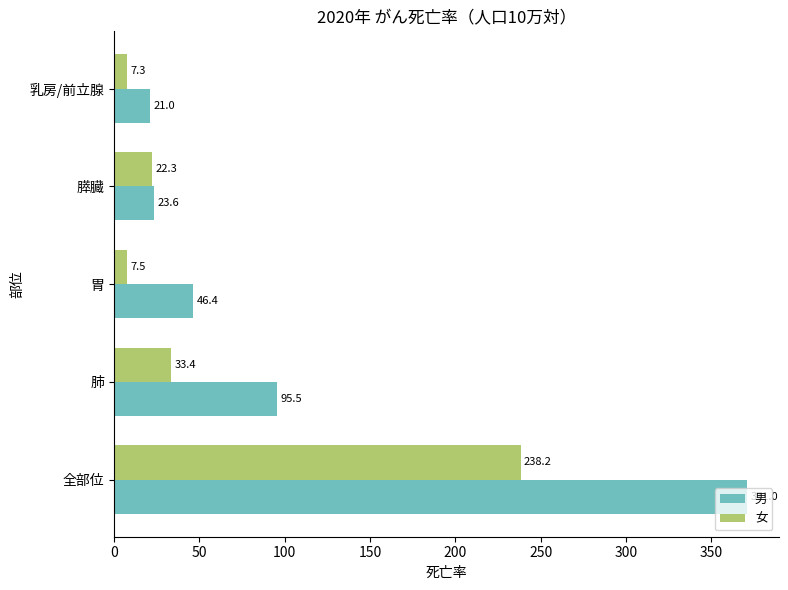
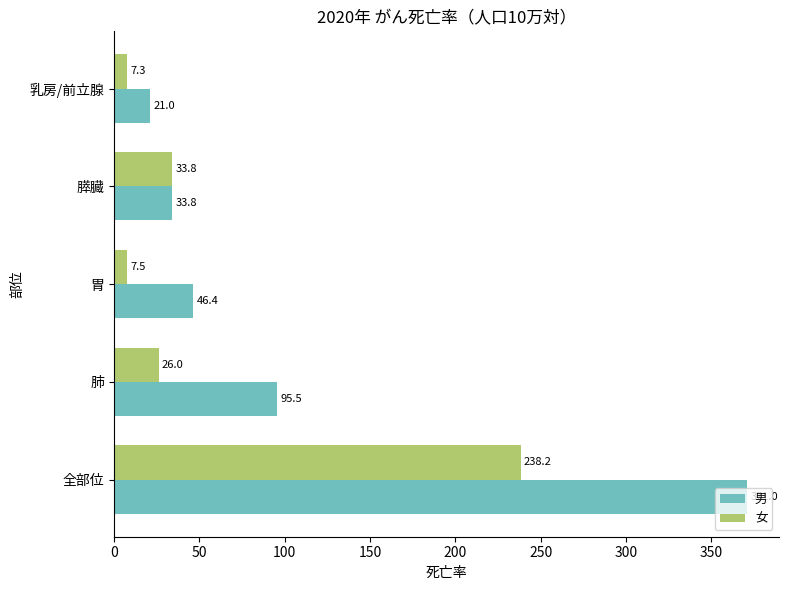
  {
    "男": {
      "乳房/前立腺": 21.0,
-     "膵臓": 23.6,
+     "膵臓": 33.8,
      "胃": 46.4,
      "肺": 95.5
    },
    "女": {
      "乳房/前立腺": 7.3,
-     "膵臓": 22.3,
+     "膵臓": 33.8,
      "胃": 7.5,
-     "肺": 33.4,
+     "肺": 26.0,
      "全部位": 238.2
    }
  }
